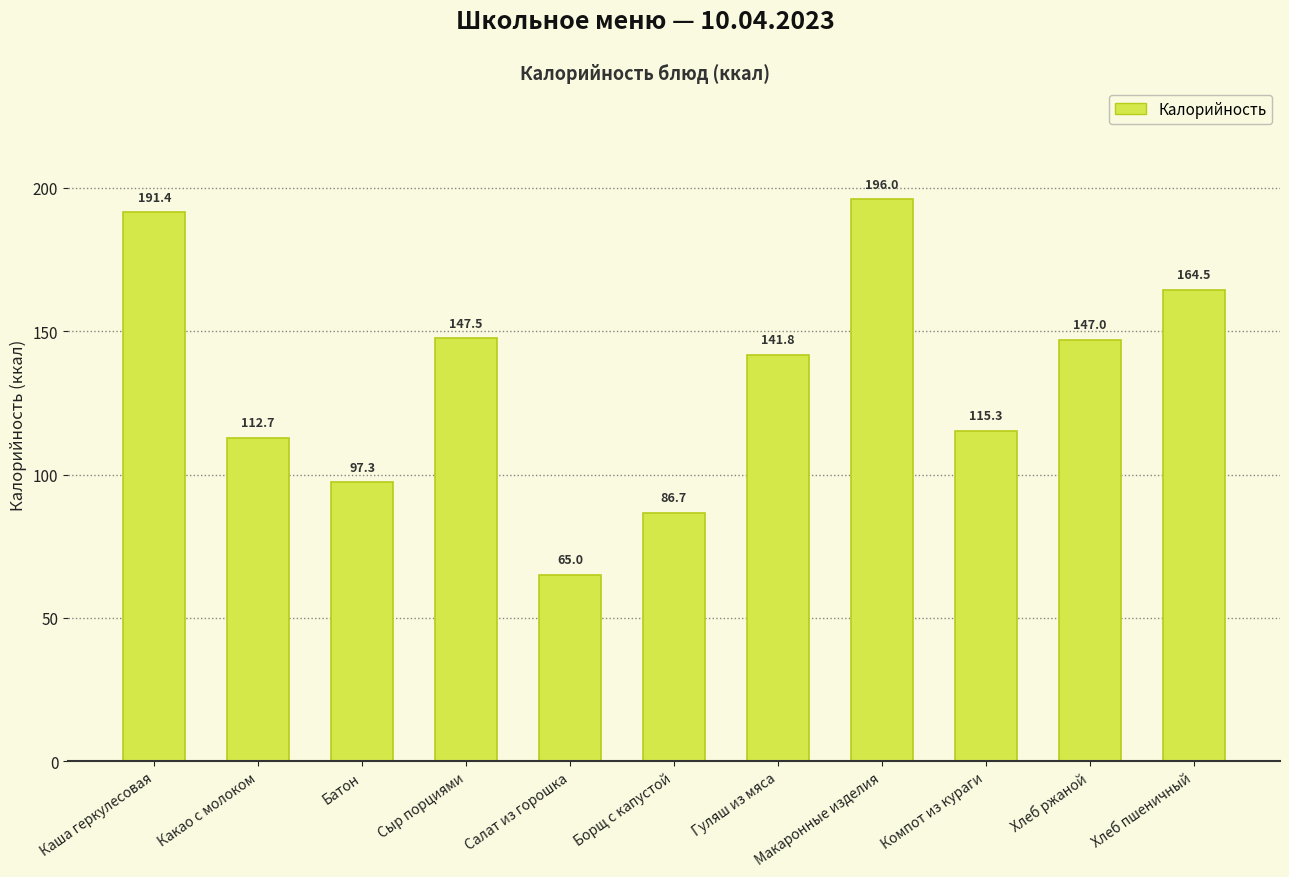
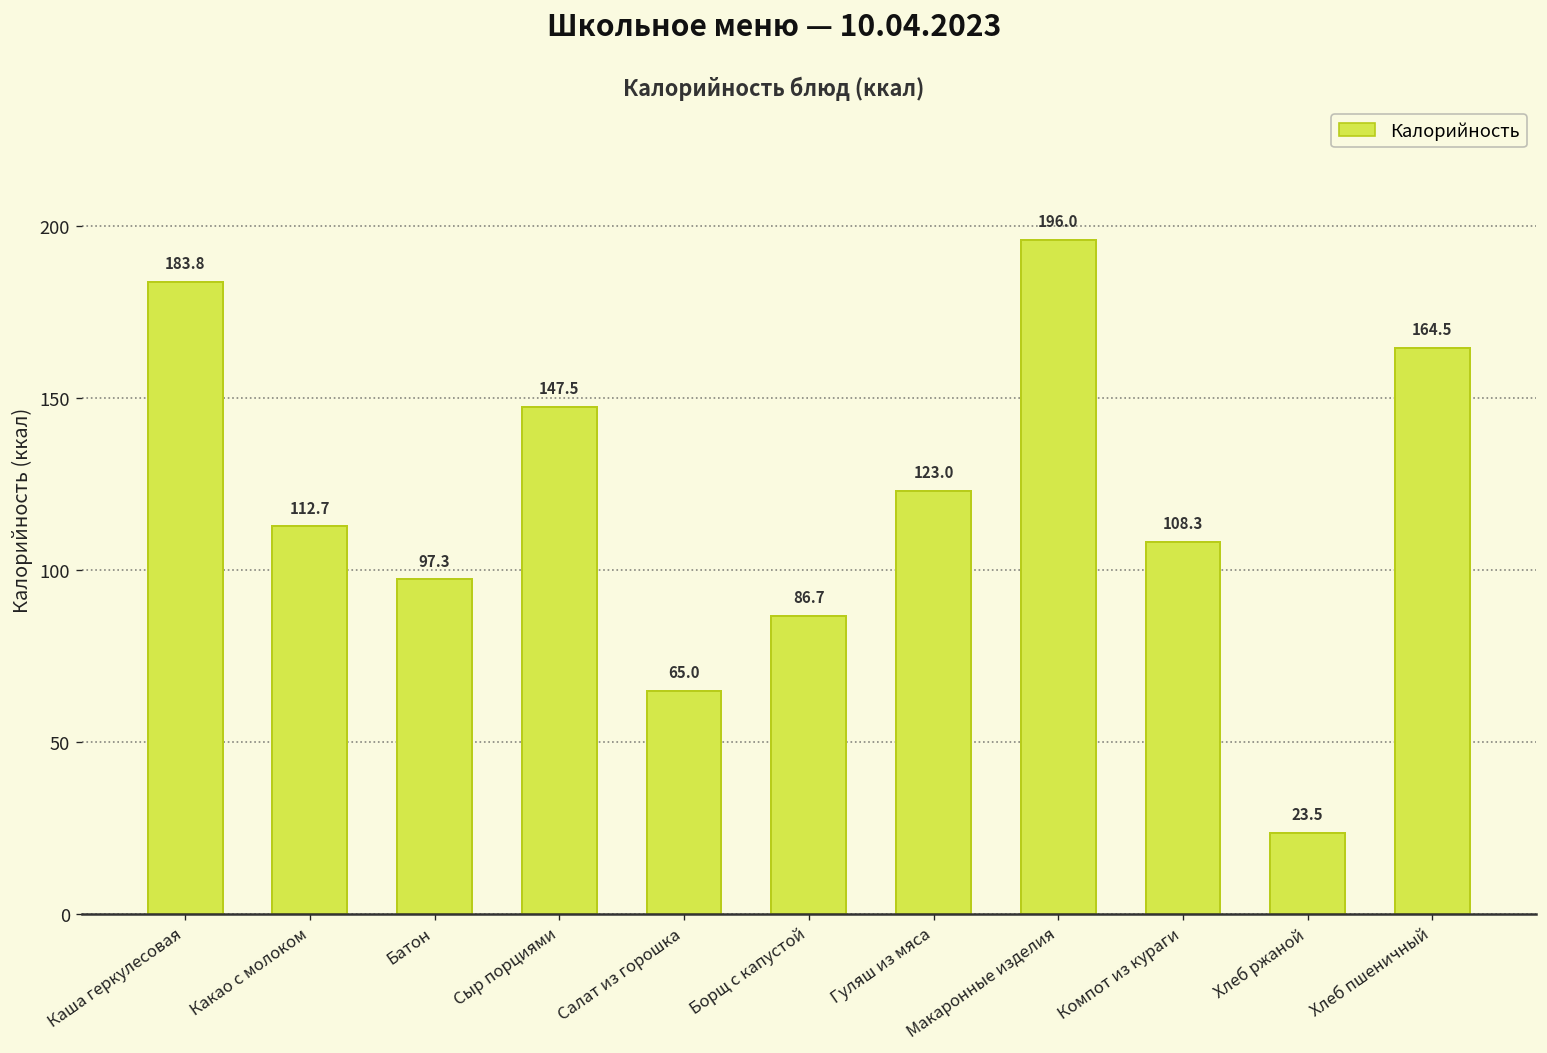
  {
-   "Каша геркулесовая": 191.4,
+   "Каша геркулесовая": 183.8,
    "Какао с молоком": 112.7,
    "Батон": 97.3,
    "Сыр порциями": 147.5,
    "Салат из горошка": 65.0,
    "Борщ с капустой": 86.7,
-   "Гуляш из мяса": 141.8,
+   "Гуляш из мяса": 123.0,
    "Макаронные изделия": 196.0,
-   "Компот из кураги": 115.3,
-   "Хлеб ржаной": 147.0,
+   "Компот из кураги": 108.3,
+   "Хлеб ржаной": 23.5,
    "Хлеб пшеничный": 164.5
  }
